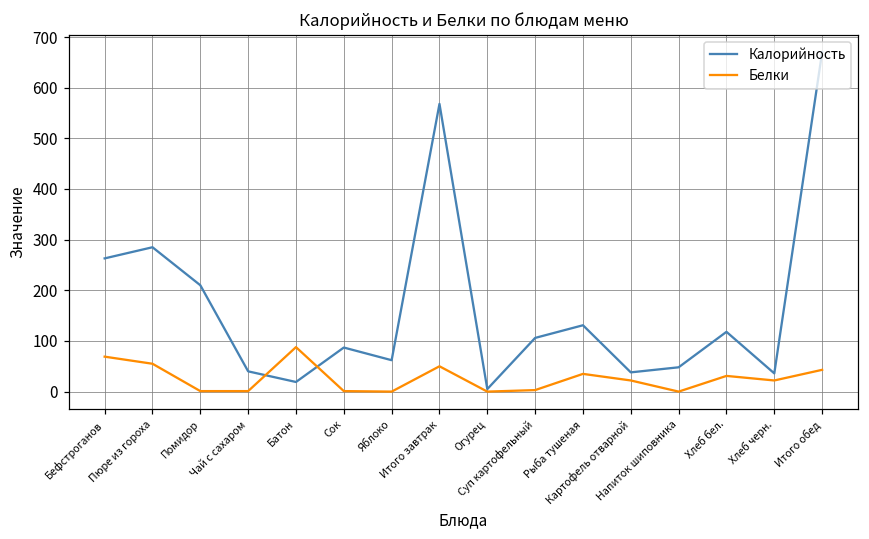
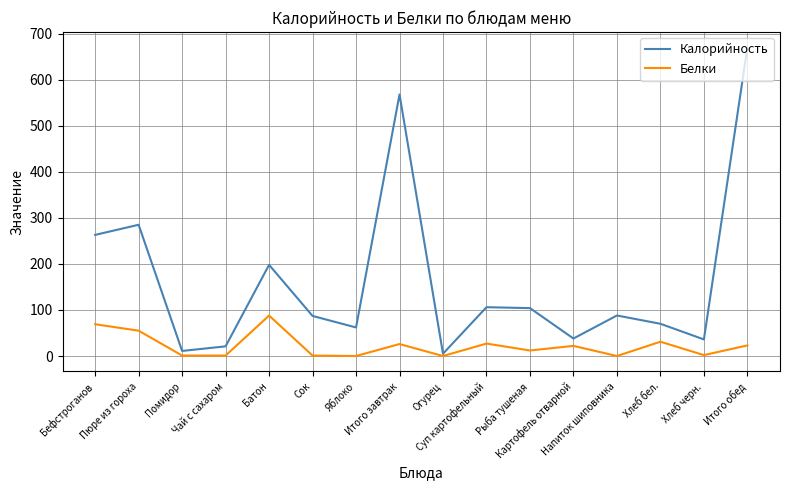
  {
    "Калорийность": {
      "Бефстроганов": 260,
      "Пюре из гороха": 290,
-     "Помидор": 210,
-     "Чай с сахаром": 40,
-     "Батон": 20,
+     "Помидор": 10,
+     "Чай с сахаром": 20,
+     "Батон": 200,
      "Сок": 90,
      "Яблоко": 60,
      "Итого завтрак": 570,
      "Суп картофельный": 110,
-     "Рыба тушеная": 130,
+     "Рыба тушеная": 100,
      "Картофель отварной": 40,
-     "Напиток шиповника": 50,
-     "Хлеб бел.": 120,
+     "Напиток шиповника": 90,
+     "Хлеб бел.": 70,
      "Хлеб черн.": 40
    },
    "Белки": {
      "Бефстроганов": 70,
      "Пюре из гороха": 60,
      "Помидор": 0,
      "Чай с сахаром": 0,
      "Батон": 90,
      "Сок": 0,
      "Яблоко": 0,
-     "Итого завтрак": 50,
-     "Суп картофельный": 0,
-     "Рыба тушеная": 40,
+     "Итого завтрак": 30,
+     "Суп картофельный": 30,
+     "Рыба тушеная": 10,
      "Картофель отварной": 20,
      "Напиток шиповника": 0,
      "Хлеб бел.": 30,
-     "Хлеб черн.": 20,
-     "Итого обед": 40
+     "Хлеб черн.": 0,
+     "Итого обед": 20
    }
  }
